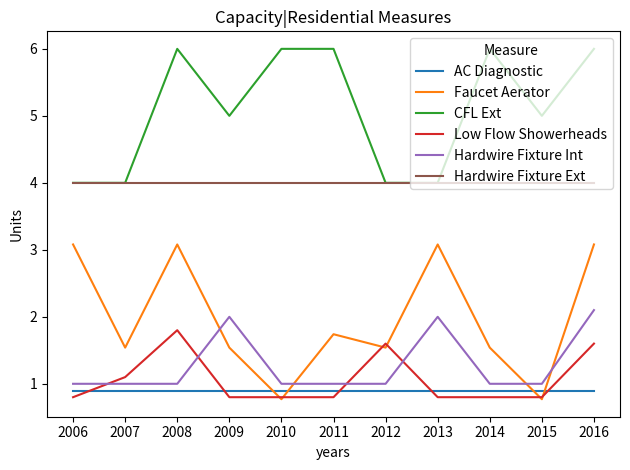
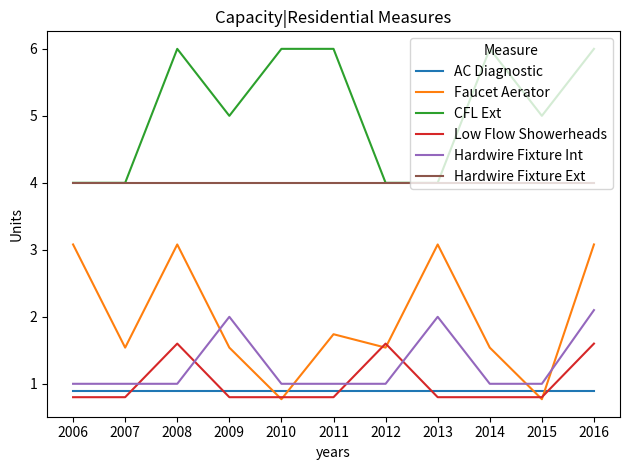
  {
    "AC Diagnostic": {
      "2006": 0.9,
      "2007": 0.9,
      "2008": 0.9,
      "2009": 0.9,
      "2010": 0.9,
      "2011": 0.9,
      "2012": 0.9,
      "2013": 0.9,
      "2014": 0.9,
      "2015": 0.9,
      "2016": 0.9
    },
    "Faucet Aerator": {
      "2006": 3.1,
      "2007": 1.5,
      "2008": 3.1,
      "2009": 1.5,
      "2011": 1.7,
      "2012": 1.5,
      "2013": 3.1,
      "2014": 1.5,
      "2016": 3.1
    },
    "CFL Ext": {
      "2008": 6.0,
      "2009": 5.0,
      "2010": 6.0,
      "2011": 6.0
    },
    "Low Flow Showerheads": {
      "2006": 0.8,
-     "2007": 1.1,
-     "2008": 1.8,
+     "2007": 0.8,
+     "2008": 1.6,
      "2009": 0.8,
      "2011": 0.8,
      "2012": 1.6,
      "2013": 0.8,
      "2014": 0.8,
      "2016": 1.6
    },
    "Hardwire Fixture Int": {
      "2006": 1.0,
      "2007": 1.0,
      "2008": 1.0,
      "2009": 2.0,
      "2010": 1.0,
      "2011": 1.0,
      "2012": 1.0,
      "2013": 2.0,
      "2014": 1.0,
      "2015": 1.0,
      "2016": 2.1
    },
    "Hardwire Fixture Ext": {
      "2008": 4.0,
      "2009": 4.0,
      "2010": 4.0,
      "2011": 4.0
    }
  }
